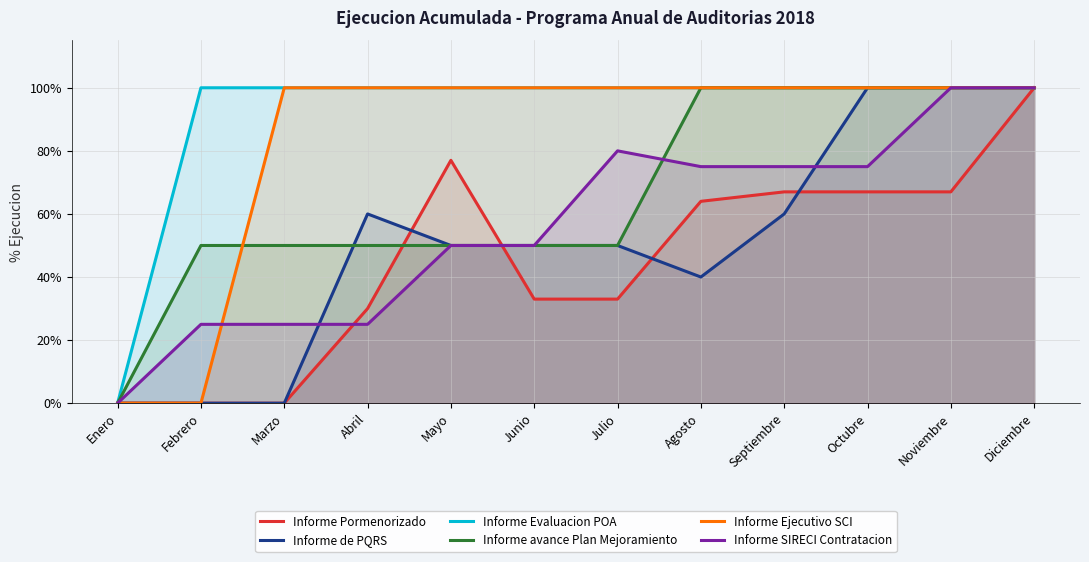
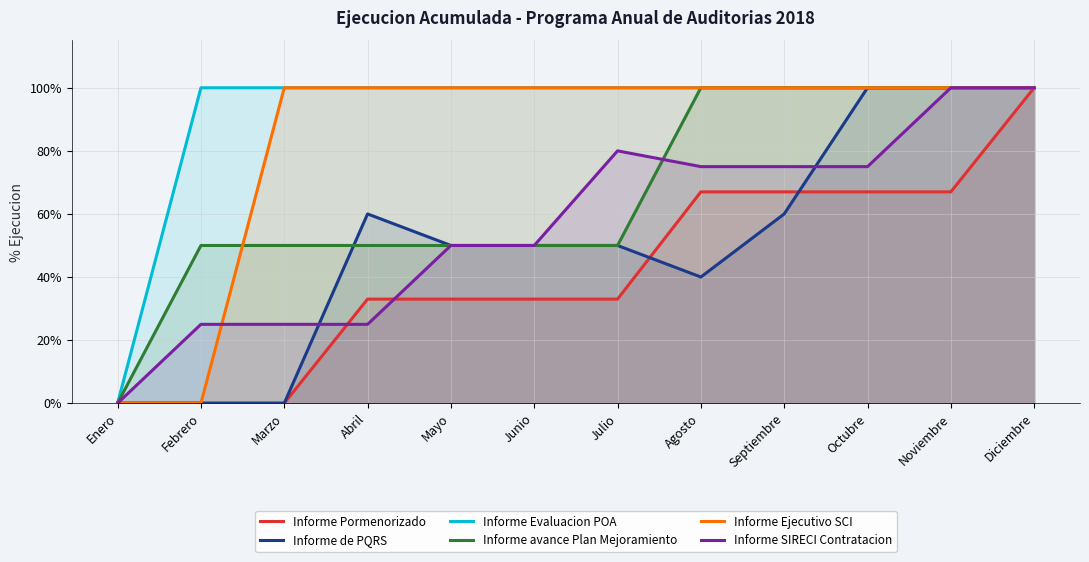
  {
    "Informe Pormenorizado": {
-     "Abril": "30%",
-     "Mayo": "77%",
+     "Abril": "33%",
+     "Mayo": "33%",
      "Junio": "33%",
      "Julio": "33%",
-     "Agosto": "64%",
+     "Agosto": "67%",
      "Septiembre": "67%",
      "Octubre": "67%",
      "Noviembre": "67%"
    },
    "Informe de PQRS": {
      "Abril": "60%",
      "Agosto": "40%",
      "Septiembre": "60%"
    },
    "Informe Evaluacion POA": {
      "Febrero": "100%"
    },
    "Informe avance Plan Mejoramiento": {
      "Febrero": "50%",
      "Marzo": "50%",
      "Abril": "50%"
    },
    "Informe SIRECI Contratacion": {
      "Febrero": "25%",
      "Marzo": "25%",
      "Abril": "25%",
      "Julio": "80%",
      "Agosto": "75%",
      "Septiembre": "75%",
      "Octubre": "75%"
    }
  }
